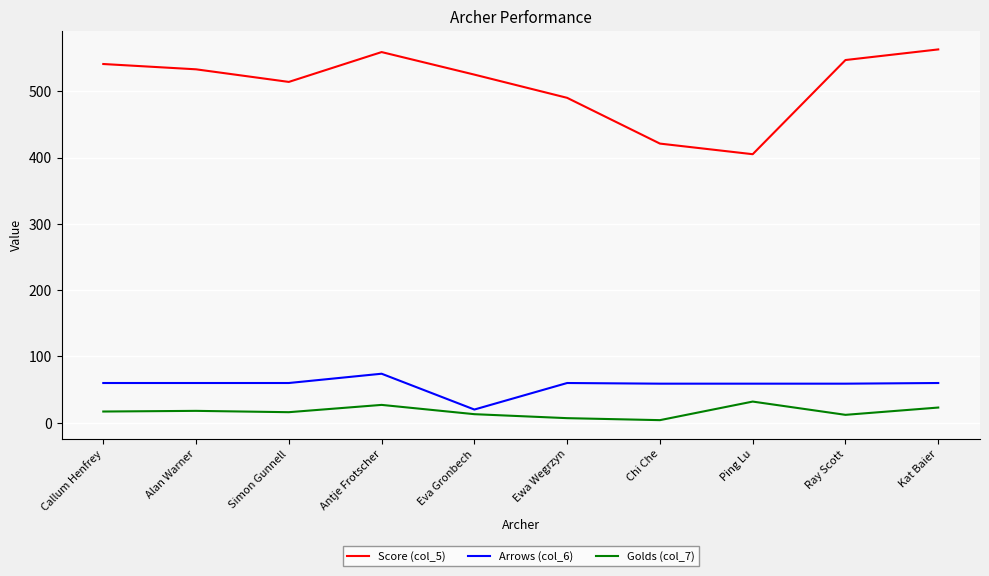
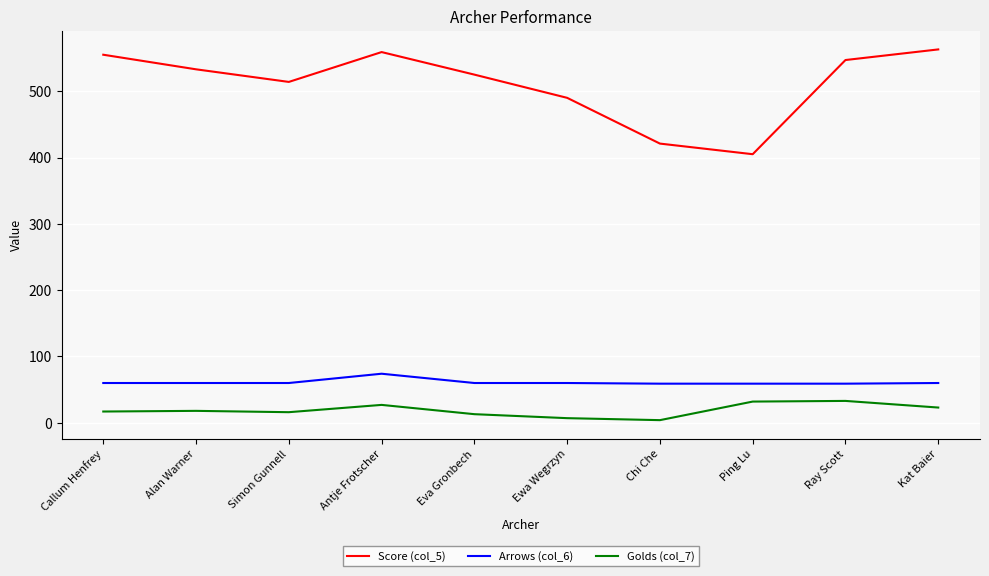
  {
    "Score (col_5)": {
-     "Callum Henfrey": 540,
+     "Callum Henfrey": 560,
      "Alan Warner": 530,
      "Simon Gunnell": 510,
      "Antje Frotscher": 560,
      "Eva Gronbech": 530,
      "Ewa Wegrzyn": 490,
      "Chi Che": 420,
      "Ping Lu": 410,
      "Ray Scott": 550,
      "Kat Baier": 560
    },
    "Arrows (col_6)": {
      "Callum Henfrey": 60,
      "Alan Warner": 60,
      "Simon Gunnell": 60,
      "Antje Frotscher": 70,
-     "Eva Gronbech": 20,
+     "Eva Gronbech": 60,
      "Ewa Wegrzyn": 60,
      "Chi Che": 60,
      "Ping Lu": 60,
      "Ray Scott": 60,
      "Kat Baier": 60
    },
    "Golds (col_7)": {
      "Callum Henfrey": 20,
      "Alan Warner": 20,
      "Simon Gunnell": 20,
      "Antje Frotscher": 30,
      "Eva Gronbech": 10,
      "Ewa Wegrzyn": 10,
      "Chi Che": 0,
      "Ping Lu": 30,
-     "Ray Scott": 10,
+     "Ray Scott": 30,
      "Kat Baier": 20
    }
  }
